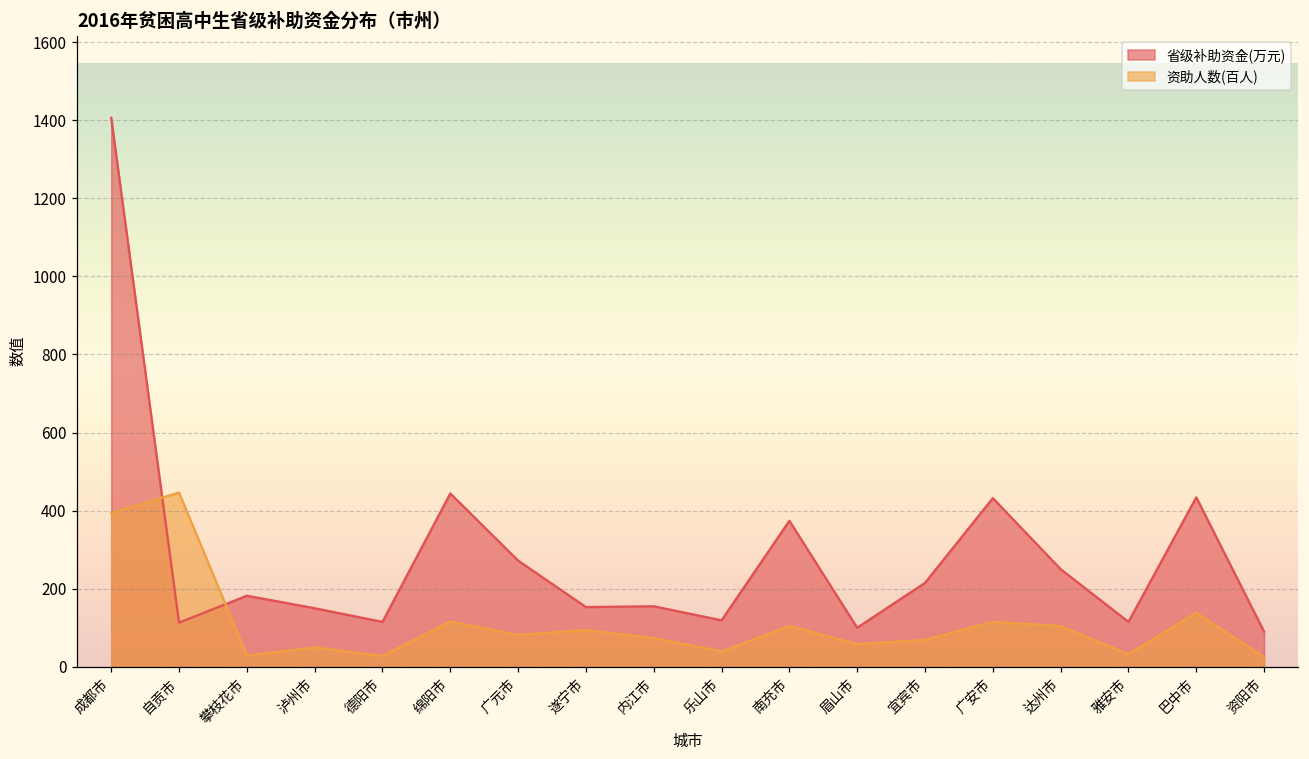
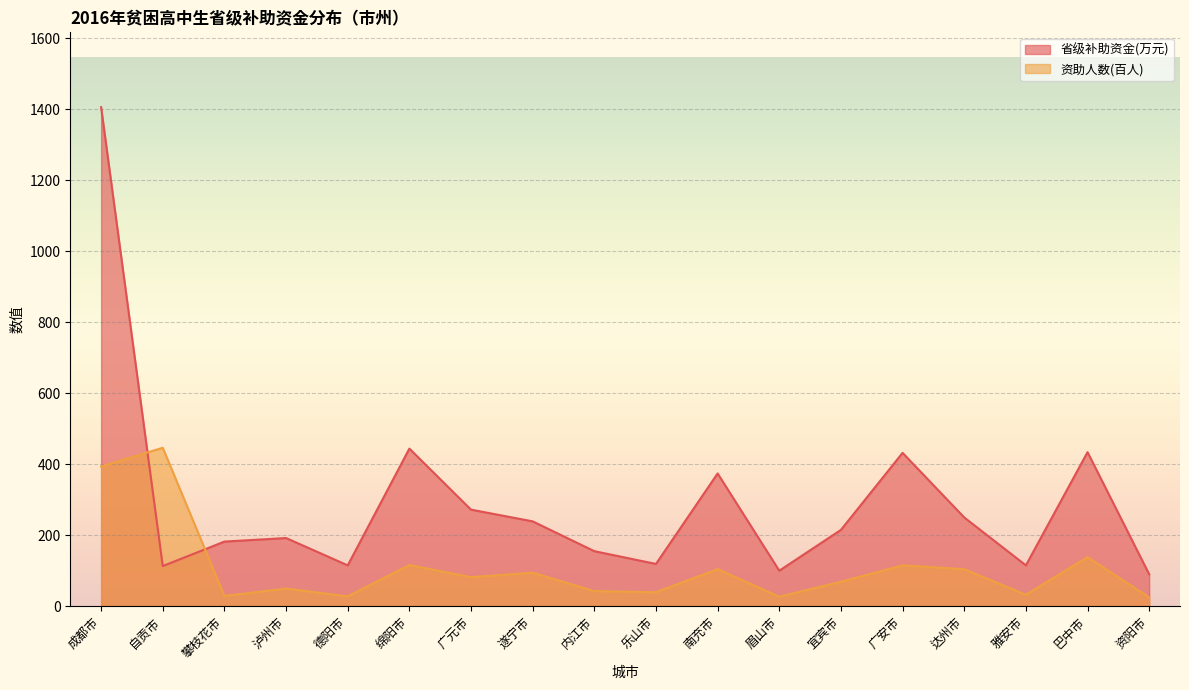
  {
    "省级补助资金(万元)": {
      "成都市": 1410,
      "自贡市": 110,
      "攀枝花市": 180,
-     "泸州市": 150,
+     "泸州市": 190,
      "德阳市": 120,
      "绵阳市": 440,
      "广元市": 270,
-     "遂宁市": 150,
+     "遂宁市": 240,
      "内江市": 160,
      "乐山市": 120,
      "南充市": 370,
      "眉山市": 100,
      "宜宾市": 220,
      "广安市": 430,
      "达州市": 250,
      "雅安市": 120,
      "巴中市": 430,
      "资阳市": 90
    },
    "资助人数(百人)": {
      "成都市": 390,
      "自贡市": 450,
      "攀枝花市": 30,
      "泸州市": 50,
      "德阳市": 30,
      "绵阳市": 120,
      "广元市": 80,
      "遂宁市": 90,
-     "内江市": 70,
+     "内江市": 40,
      "乐山市": 40,
      "南充市": 100,
-     "眉山市": 60,
+     "眉山市": 30,
      "宜宾市": 70,
      "广安市": 120,
      "达州市": 100,
      "雅安市": 30,
      "巴中市": 140,
      "资阳市": 20
    }
  }
